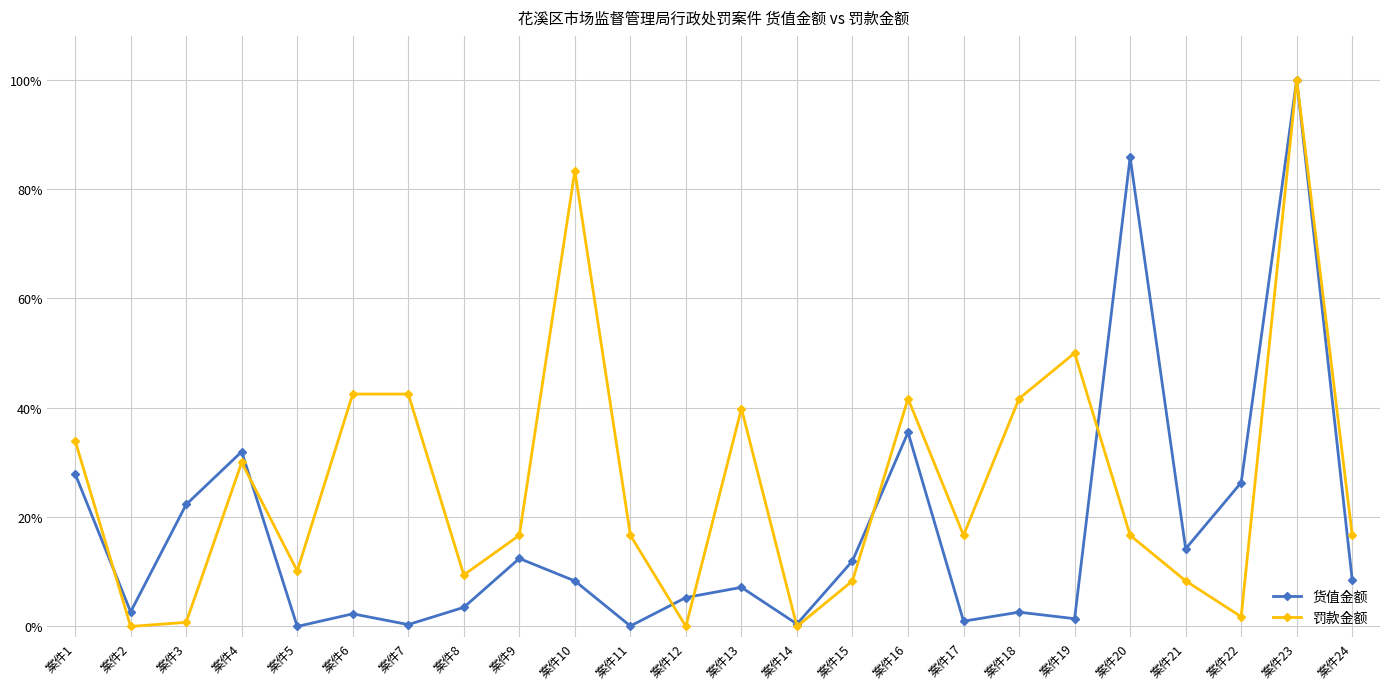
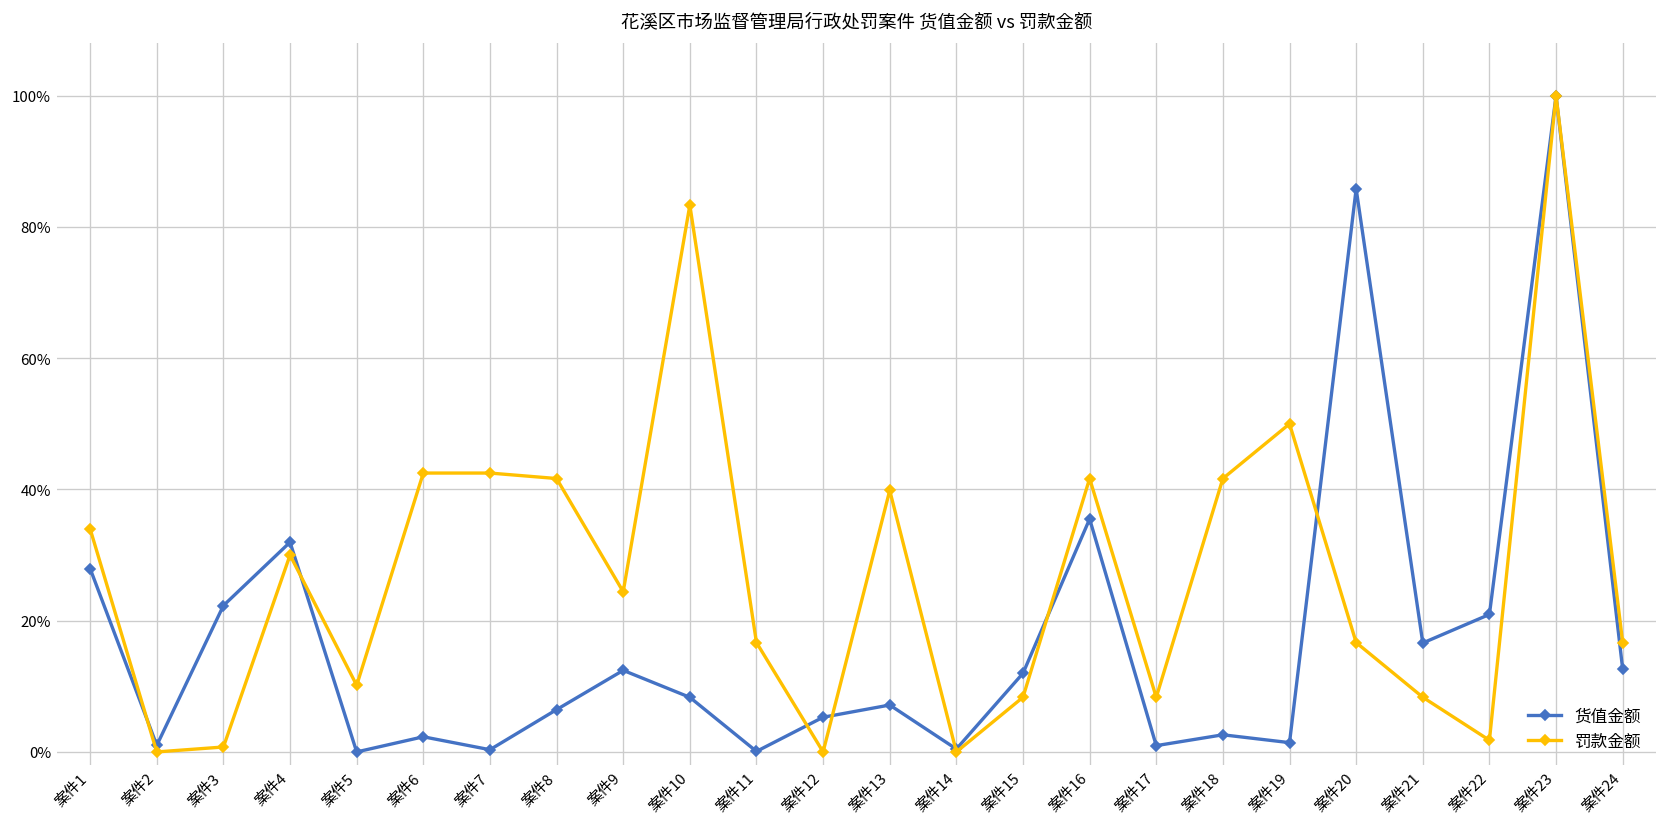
  {
    "货值金额": {
      "案件1": "28%",
-     "案件2": "3%",
+     "案件2": "1%",
      "案件3": "22%",
      "案件4": "32%",
      "案件5": "0%",
      "案件6": "2%",
      "案件7": "0%",
-     "案件8": "3%",
+     "案件8": "6%",
      "案件9": "12%",
      "案件10": "8%",
      "案件11": "0%",
      "案件12": "5%",
      "案件13": "7%",
      "案件15": "12%",
      "案件16": "35%",
      "案件17": "1%",
      "案件18": "3%",
      "案件19": "1%",
      "案件20": "86%",
-     "案件21": "14%",
-     "案件22": "26%",
-     "案件24": "8%"
+     "案件21": "17%",
+     "案件22": "21%",
+     "案件24": "13%"
    },
    "罚款金额": {
      "案件1": "34%",
      "案件2": "0%",
      "案件3": "1%",
      "案件4": "30%",
      "案件5": "10%",
      "案件6": "43%",
      "案件7": "43%",
-     "案件8": "9%",
-     "案件9": "17%",
+     "案件8": "42%",
+     "案件9": "24%",
      "案件10": "83%",
      "案件11": "17%",
      "案件12": "0%",
      "案件13": "40%",
      "案件15": "8%",
      "案件16": "42%",
-     "案件17": "17%",
+     "案件17": "8%",
      "案件18": "42%",
      "案件19": "50%",
      "案件20": "17%",
      "案件21": "8%",
      "案件22": "2%",
      "案件24": "17%"
    }
  }
